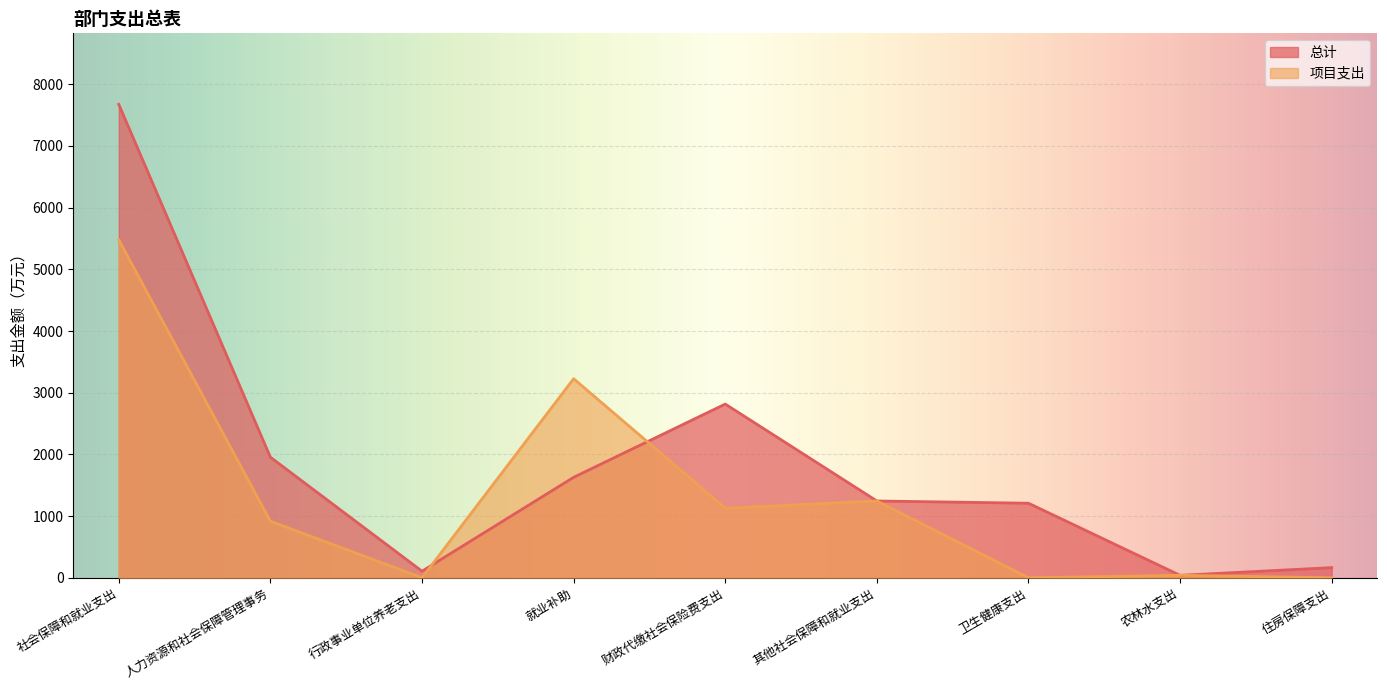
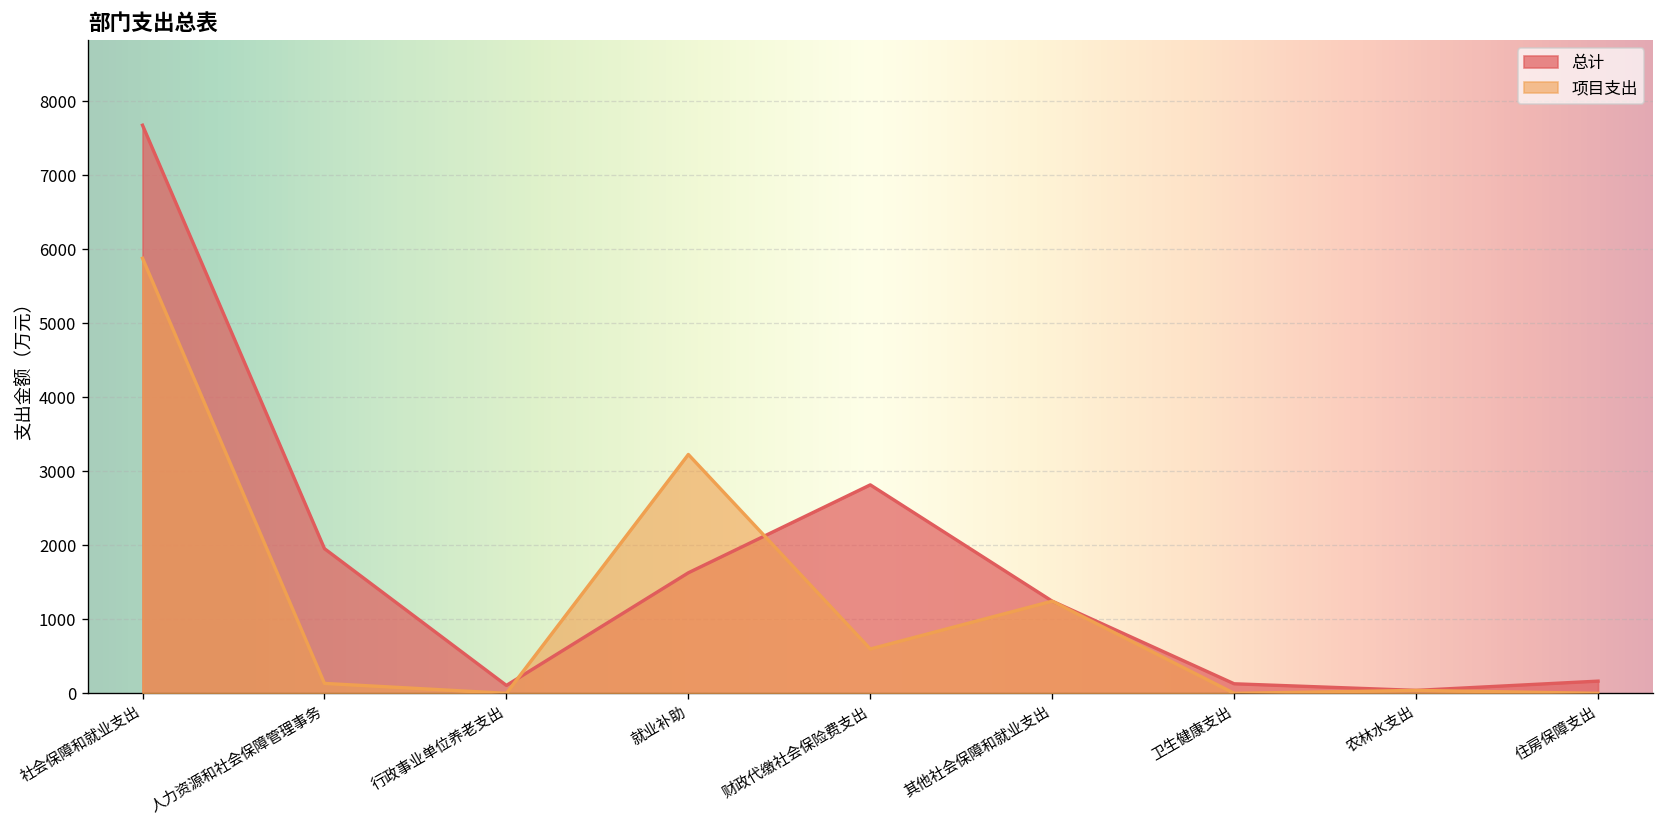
  {
    "总计": {
      "社会保障和就业支出": 7700,
      "人力资源和社会保障管理事务": 2000,
      "行政事业单位养老支出": 100,
      "就业补助": 1600,
      "财政代缴社会保险费支出": 2800,
-     "卫生健康支出": 1200,
+     "卫生健康支出": 100,
      "住房保障支出": 200
    },
    "项目支出": {
-     "社会保障和就业支出": 5500,
-     "人力资源和社会保障管理事务": 900,
+     "社会保障和就业支出": 5900,
+     "人力资源和社会保障管理事务": 100,
      "行政事业单位养老支出": 0,
      "就业补助": 3200,
-     "财政代缴社会保险费支出": 1100,
+     "财政代缴社会保险费支出": 600,
      "卫生健康支出": 0,
      "住房保障支出": 0
    }
  }
